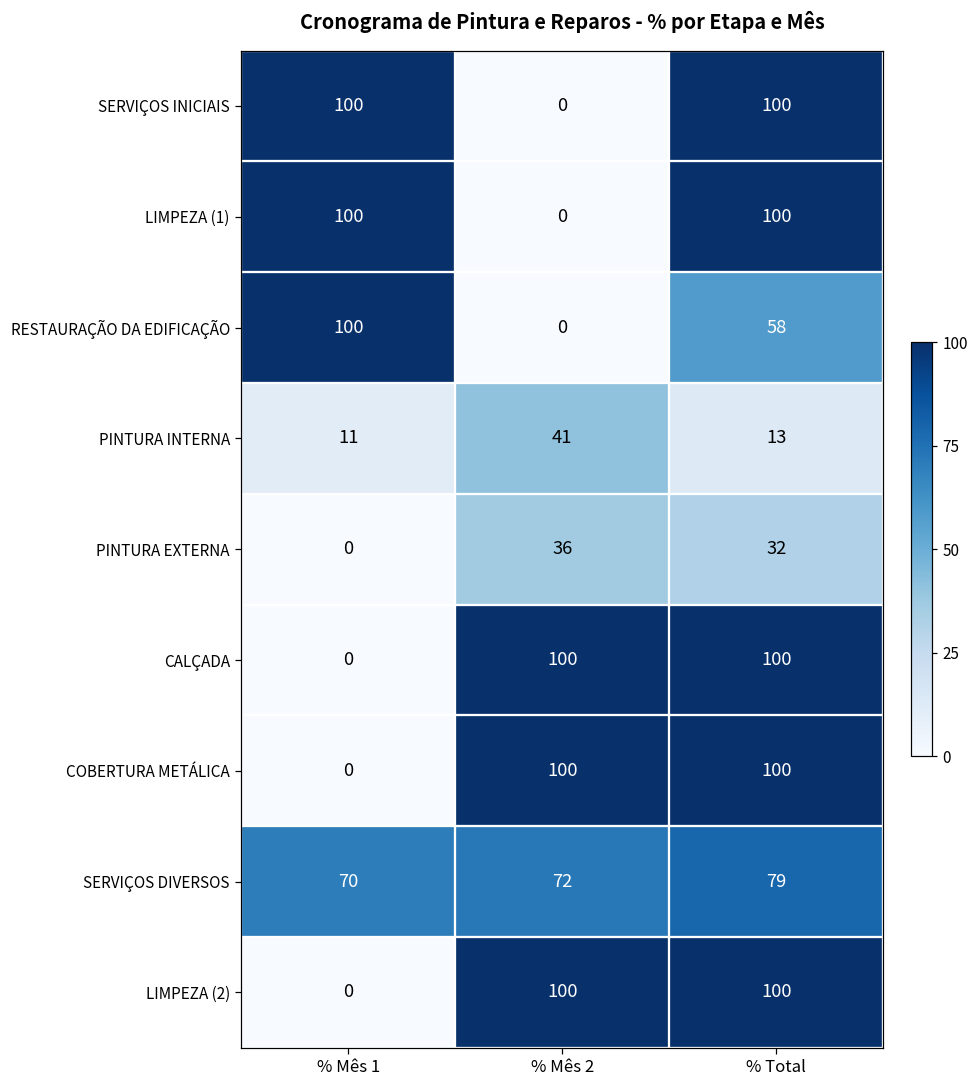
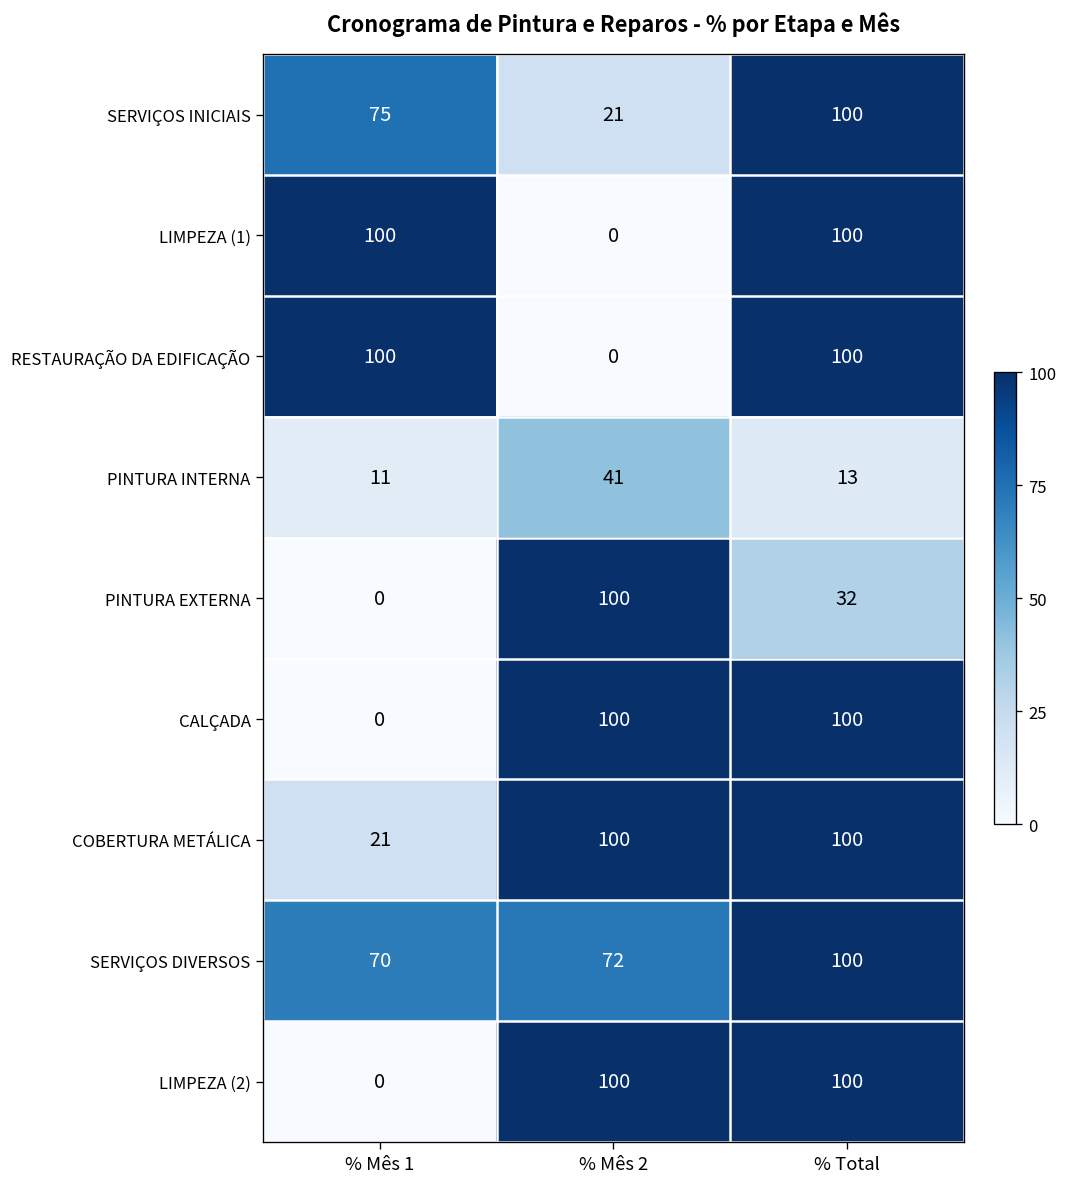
  {
    "SERVIÇOS INICIAIS": {
-     "% Mês 1": 100,
-     "% Mês 2": 0,
+     "% Mês 1": 75,
+     "% Mês 2": 21,
      "% Total": 100
    },
    "LIMPEZA (1)": {
      "% Mês 1": 100,
      "% Mês 2": 0,
      "% Total": 100
    },
    "RESTAURAÇÃO DA EDIFICAÇÃO": {
      "% Mês 1": 100,
      "% Mês 2": 0,
-     "% Total": 58
+     "% Total": 100
    },
    "PINTURA INTERNA": {
      "% Mês 1": 11,
      "% Mês 2": 41,
      "% Total": 13
    },
    "PINTURA EXTERNA": {
      "% Mês 1": 0,
-     "% Mês 2": 36,
+     "% Mês 2": 100,
      "% Total": 32
    },
    "CALÇADA": {
      "% Mês 1": 0,
      "% Mês 2": 100,
      "% Total": 100
    },
    "COBERTURA METÁLICA": {
-     "% Mês 1": 0,
+     "% Mês 1": 21,
      "% Mês 2": 100,
      "% Total": 100
    },
    "SERVIÇOS DIVERSOS": {
      "% Mês 1": 70,
      "% Mês 2": 72,
-     "% Total": 79
+     "% Total": 100
    },
    "LIMPEZA (2)": {
      "% Mês 1": 0,
      "% Mês 2": 100,
      "% Total": 100
    }
  }
